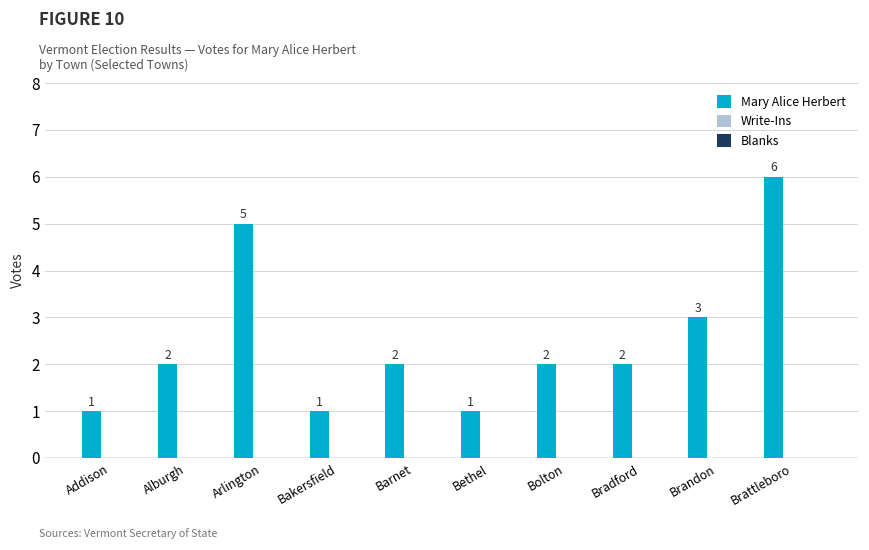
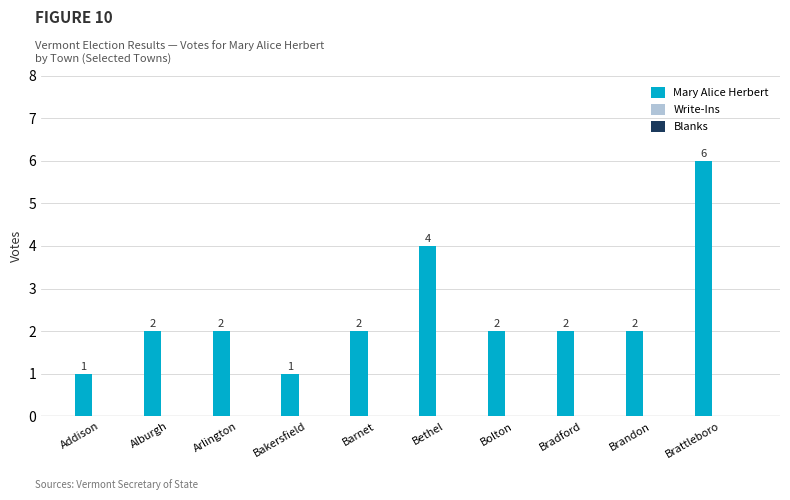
  {
    "Mary Alice Herbert": {
      "Addison": 1,
      "Alburgh": 2,
-     "Arlington": 5,
+     "Arlington": 2,
      "Bakersfield": 1,
      "Barnet": 2,
-     "Bethel": 1,
+     "Bethel": 4,
      "Bolton": 2,
      "Bradford": 2,
-     "Brandon": 3,
+     "Brandon": 2,
      "Brattleboro": 6
    },
    "Write-Ins": {
      "Addison": 0.0,
      "Alburgh": 0.0,
      "Arlington": 0.0,
      "Bakersfield": 0.0,
      "Barnet": 0.0,
      "Bethel": 0.0,
      "Bolton": 0.0,
      "Bradford": 0.0,
      "Brandon": 0.0,
      "Brattleboro": 0.0
    },
    "Blanks": {
      "Addison": 0.0,
      "Alburgh": 0.0,
      "Arlington": 0.0,
      "Bakersfield": 0.0,
      "Barnet": 0.0,
      "Bethel": 0.0,
      "Bolton": 0.0,
      "Bradford": 0.0,
      "Brandon": 0.0,
      "Brattleboro": 0.0
    }
  }
